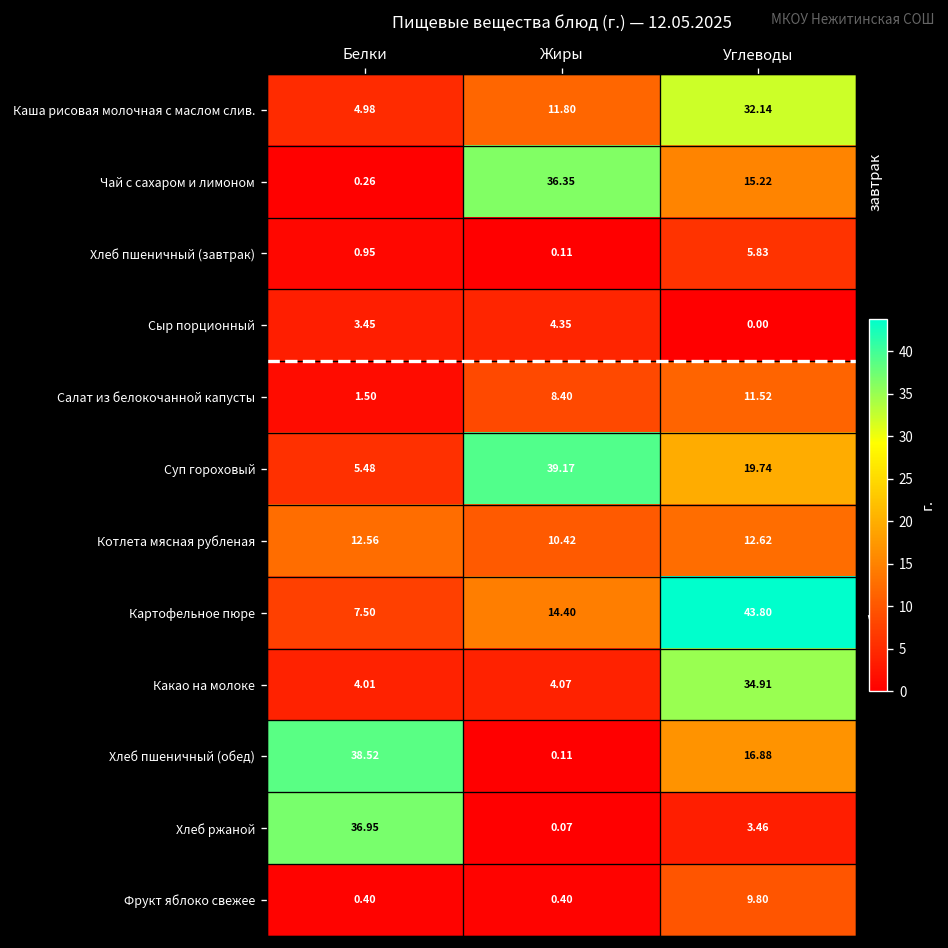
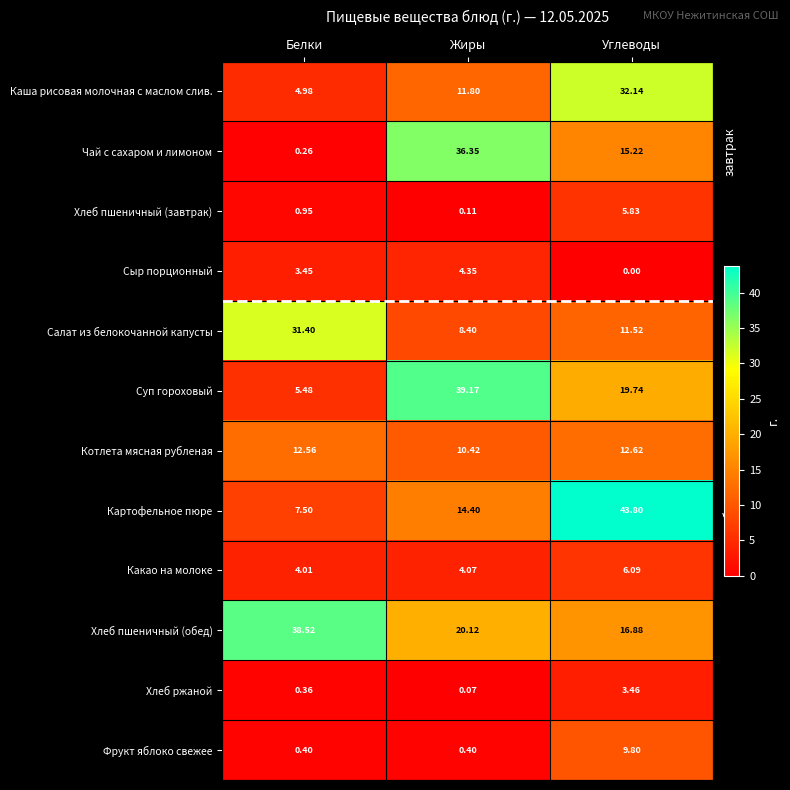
  {
    "Каша рисовая молочная с маслом слив.": {
      "Белки": 4.98,
      "Жиры": 11.80,
      "Углеводы": 32.14
    },
    "Чай с сахаром и лимоном": {
      "Белки": 0.26,
      "Жиры": 36.35,
      "Углеводы": 15.22
    },
    "Хлеб пшеничный (завтрак)": {
      "Белки": 0.95,
      "Жиры": 0.11,
      "Углеводы": 5.83
    },
    "Сыр порционный": {
      "Белки": 3.45,
      "Жиры": 4.35,
      "Углеводы": 0.00
    },
    "Салат из белокочанной капусты": {
-     "Белки": 1.50,
+     "Белки": 31.40,
      "Жиры": 8.40,
      "Углеводы": 11.52
    },
    "Суп гороховый": {
      "Белки": 5.48,
      "Жиры": 39.17,
      "Углеводы": 19.74
    },
    "Котлета мясная рубленая": {
      "Белки": 12.56,
      "Жиры": 10.42,
      "Углеводы": 12.62
    },
    "Картофельное пюре": {
      "Белки": 7.50,
      "Жиры": 14.40,
      "Углеводы": 43.80
    },
    "Какао на молоке": {
      "Белки": 4.01,
      "Жиры": 4.07,
-     "Углеводы": 34.91
+     "Углеводы": 6.09
    },
    "Хлеб пшеничный (обед)": {
      "Белки": 38.52,
-     "Жиры": 0.11,
+     "Жиры": 20.12,
      "Углеводы": 16.88
    },
    "Хлеб ржаной": {
-     "Белки": 36.95,
+     "Белки": 0.36,
      "Жиры": 0.07,
      "Углеводы": 3.46
    },
    "Фрукт яблоко свежее": {
      "Белки": 0.40,
      "Жиры": 0.40,
      "Углеводы": 9.80
    }
  }
